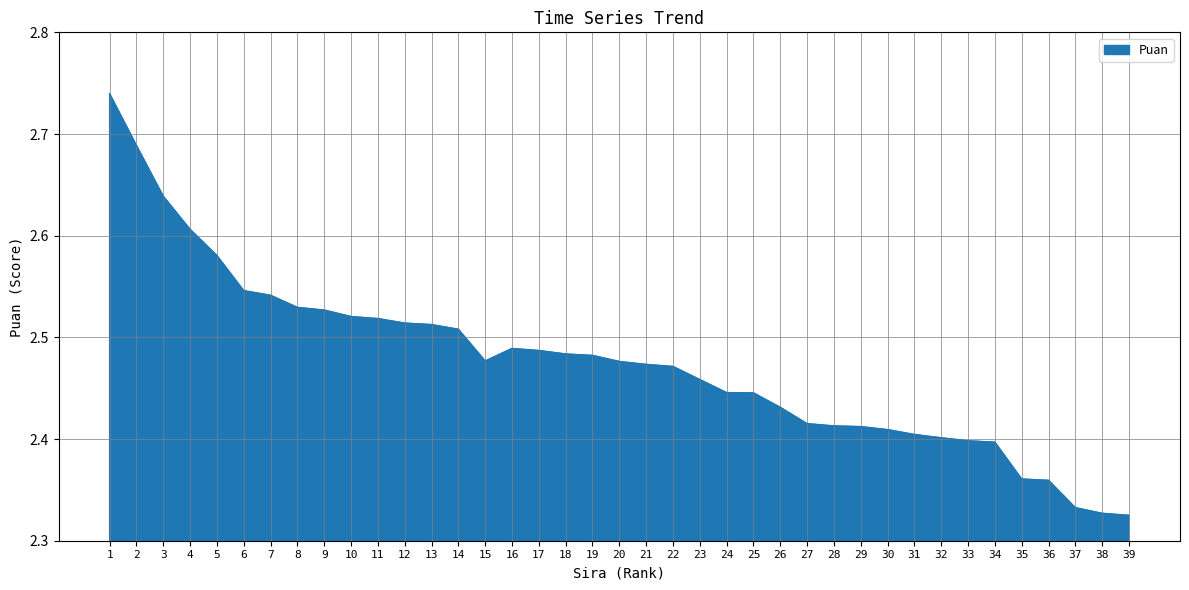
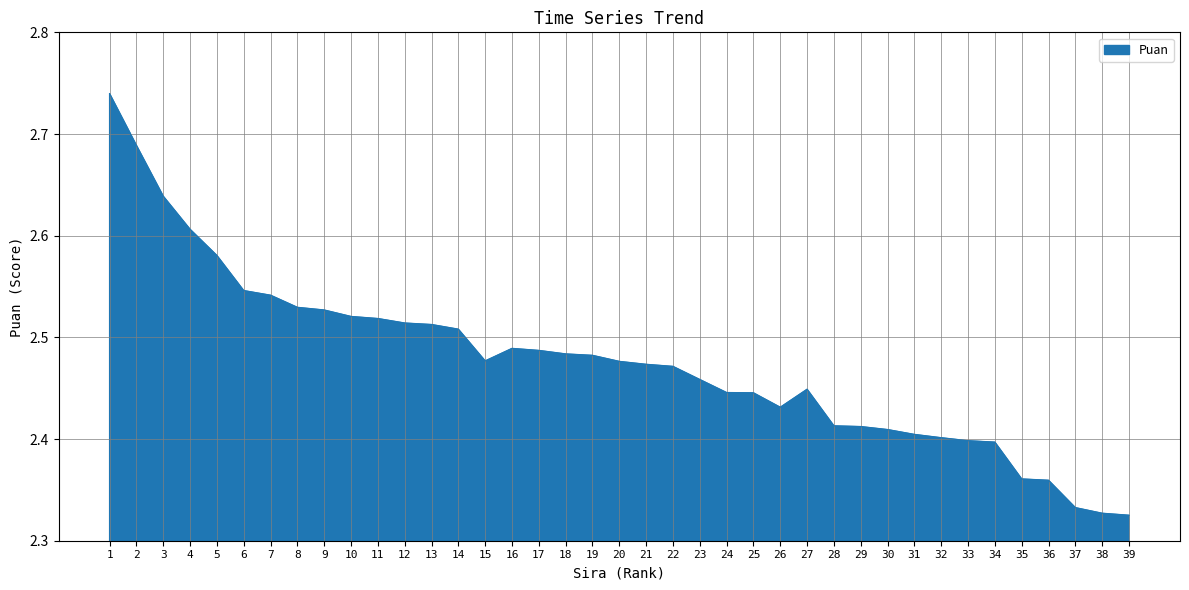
  {
    "1": 2.740,
    "2": 2.689,
    "3": 2.639,
    "4": 2.606,
    "5": 2.581,
    "6": 2.546,
    "7": 2.541,
    "8": 2.529,
    "9": 2.527,
    "10": 2.520,
    "11": 2.518,
    "12": 2.514,
    "13": 2.513,
    "14": 2.508,
    "15": 2.477,
    "16": 2.489,
    "17": 2.487,
    "18": 2.484,
    "19": 2.482,
    "20": 2.476,
    "21": 2.473,
    "22": 2.471,
    "23": 2.458,
    "24": 2.446,
    "25": 2.445,
    "26": 2.431,
-   "27": 2.415,
+   "27": 2.449,
    "28": 2.413,
    "29": 2.412,
    "30": 2.409,
    "31": 2.404,
    "32": 2.401,
    "33": 2.398,
    "34": 2.397,
    "35": 2.361,
    "36": 2.359,
    "37": 2.333,
    "38": 2.327,
    "39": 2.325
  }
